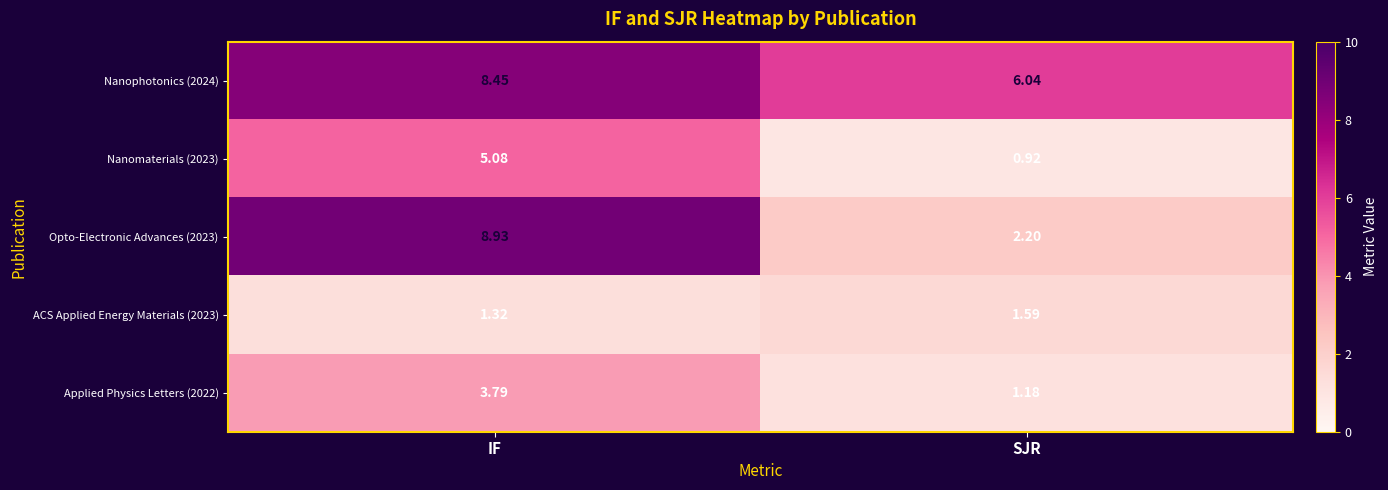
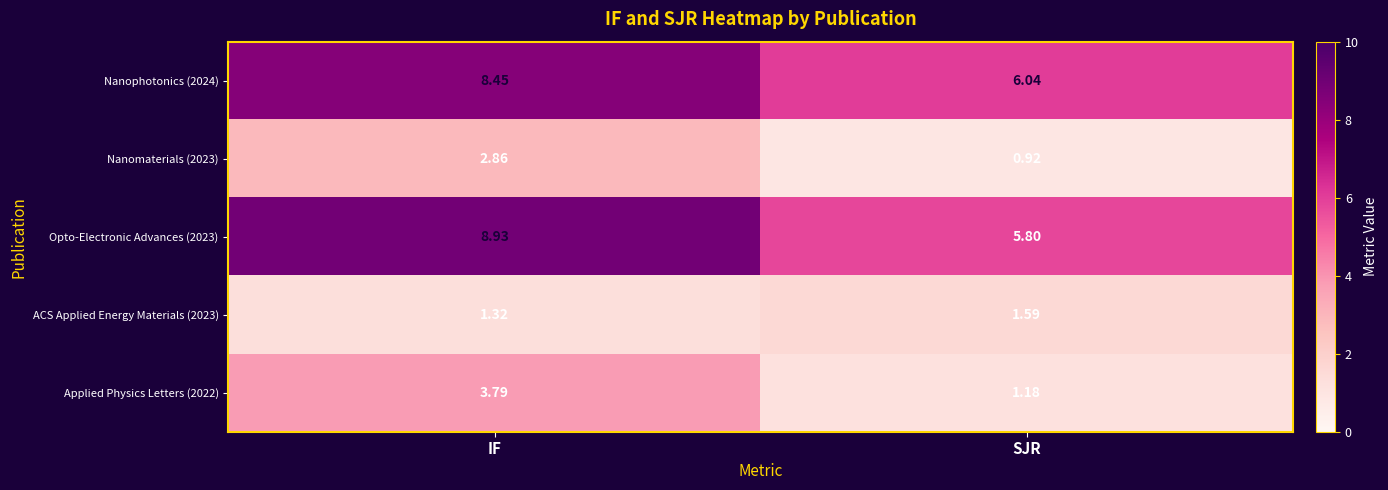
  {
    "Nanophotonics (2024)": {
      "IF": 8.45,
      "SJR": 6.04
    },
    "Nanomaterials (2023)": {
-     "IF": 5.08
+     "IF": 2.86
    },
    "Opto-Electronic Advances (2023)": {
      "IF": 8.93,
-     "SJR": 2.20
+     "SJR": 5.80
    },
    "Applied Physics Letters (2022)": {
      "IF": 3.79
    }
  }
